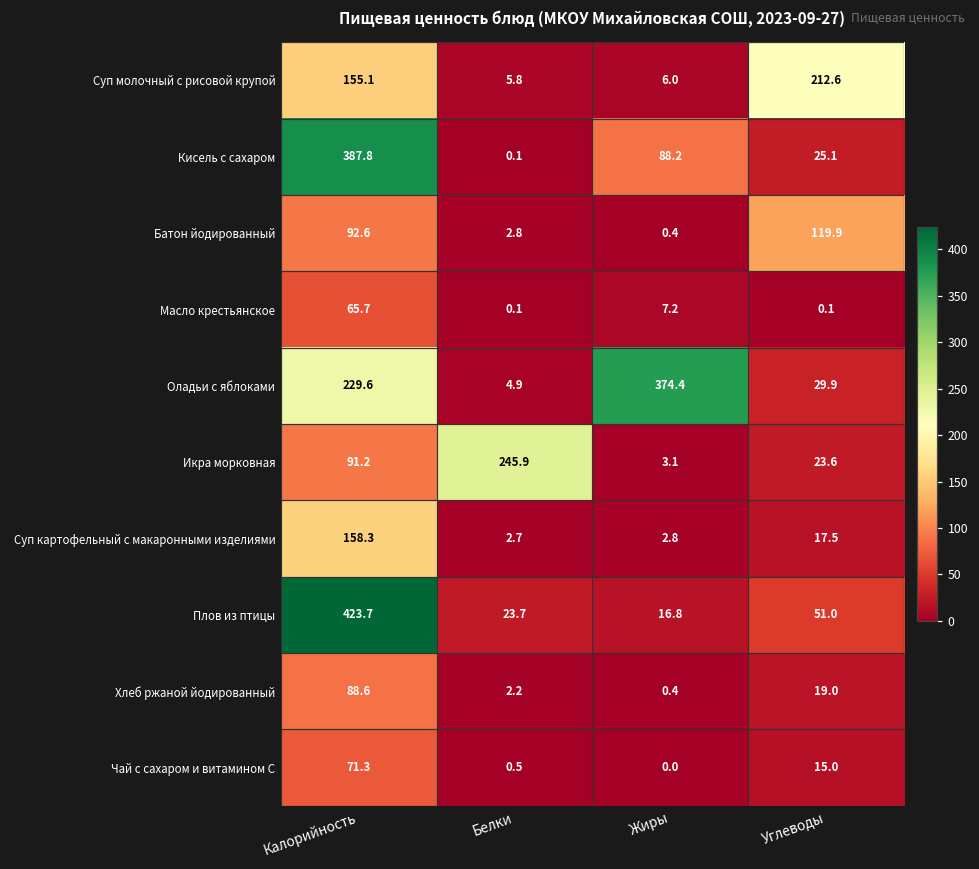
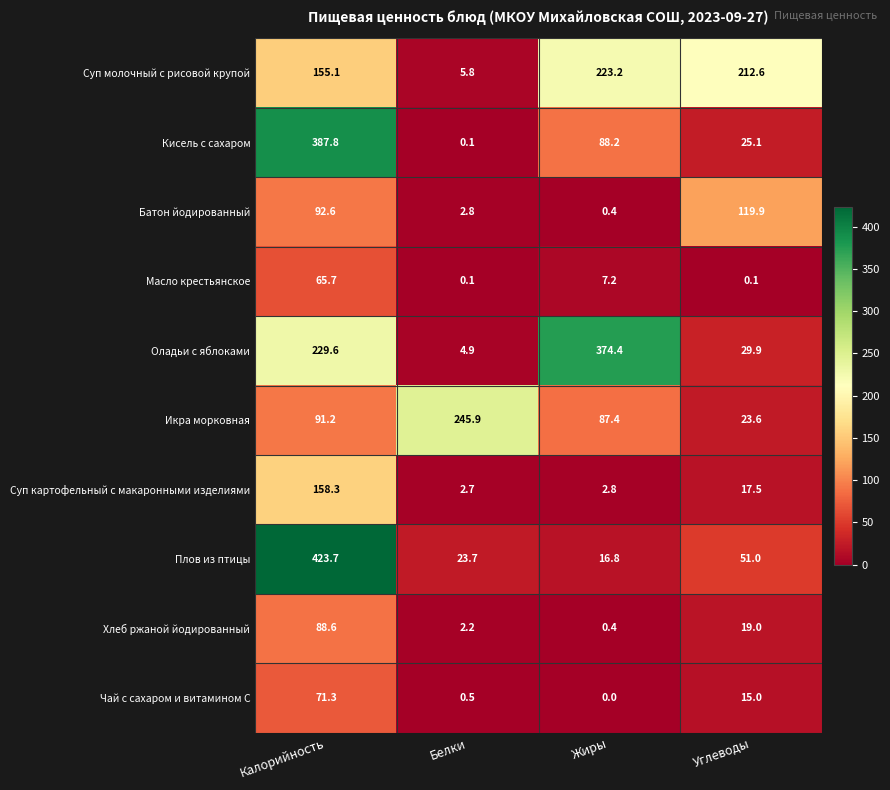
  {
    "Суп молочный с рисовой крупой": {
      "Калорийность": 155.1,
      "Белки": 5.8,
-     "Жиры": 6.0,
+     "Жиры": 223.2,
      "Углеводы": 212.6
    },
    "Кисель с сахаром": {
      "Калорийность": 387.8,
      "Белки": 0.1,
      "Жиры": 88.2,
      "Углеводы": 25.1
    },
    "Батон йодированный": {
      "Калорийность": 92.6,
      "Белки": 2.8,
      "Жиры": 0.4,
      "Углеводы": 119.9
    },
    "Масло крестьянское": {
      "Калорийность": 65.7,
      "Белки": 0.1,
      "Жиры": 7.2,
      "Углеводы": 0.1
    },
    "Оладьи с яблоками": {
      "Калорийность": 229.6,
      "Белки": 4.9,
      "Жиры": 374.4,
      "Углеводы": 29.9
    },
    "Икра морковная": {
      "Калорийность": 91.2,
      "Белки": 245.9,
-     "Жиры": 3.1,
+     "Жиры": 87.4,
      "Углеводы": 23.6
    },
    "Суп картофельный с макаронными изделиями": {
      "Калорийность": 158.3,
      "Белки": 2.7,
      "Жиры": 2.8,
      "Углеводы": 17.5
    },
    "Плов из птицы": {
      "Калорийность": 423.7,
      "Белки": 23.7,
      "Жиры": 16.8,
      "Углеводы": 51.0
    },
    "Хлеб ржаной йодированный": {
      "Калорийность": 88.6,
      "Белки": 2.2,
      "Жиры": 0.4,
      "Углеводы": 19.0
    },
    "Чай с сахаром и витамином С": {
      "Калорийность": 71.3,
      "Белки": 0.5,
      "Жиры": 0.0,
      "Углеводы": 15.0
    }
  }
